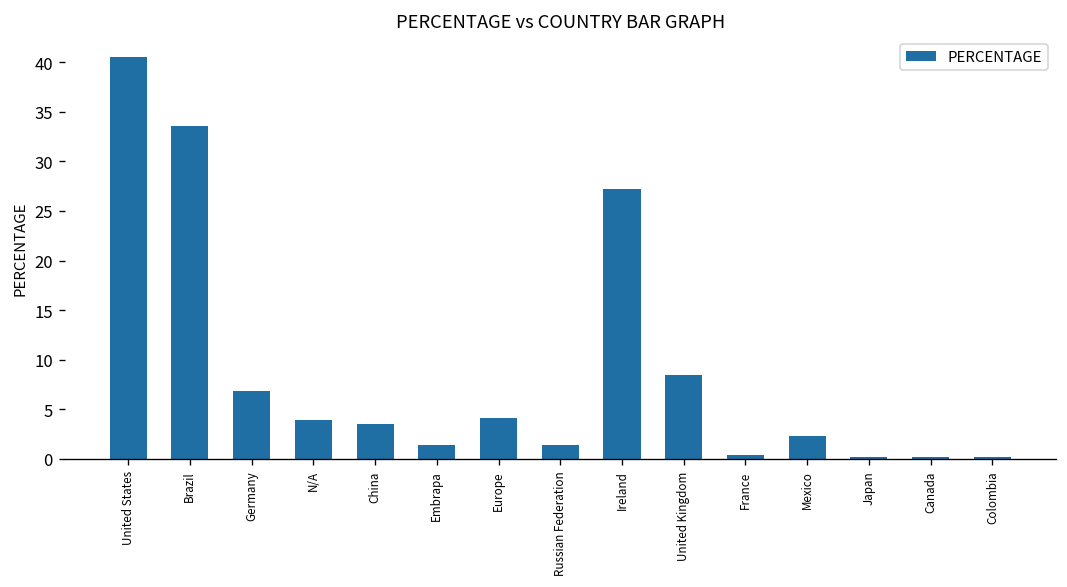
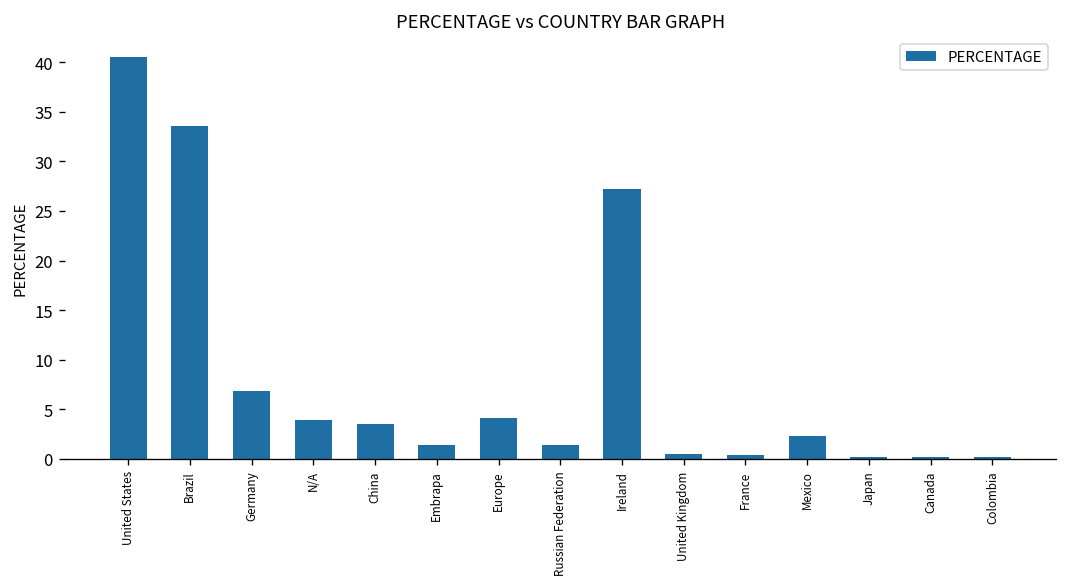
  {
    "United States": 41,
    "Brazil": 34,
    "Germany": 7,
    "N/A": 4,
    "China": 4,
    "Embrapa": 1,
    "Europe": 4,
    "Russian Federation": 1,
    "Ireland": 27,
-   "United Kingdom": 8,
+   "United Kingdom": 0,
    "France": 0,
    "Mexico": 2
  }
